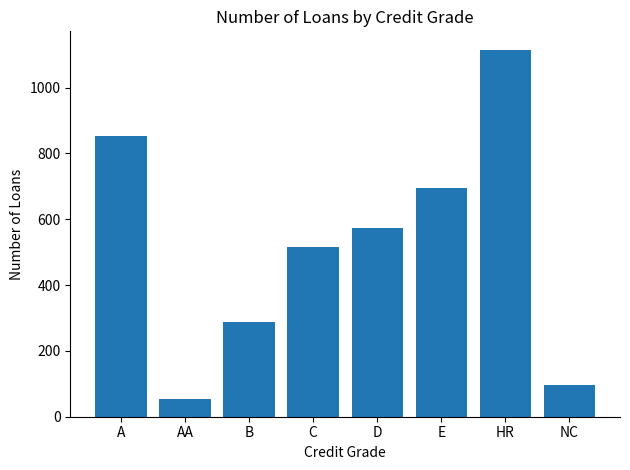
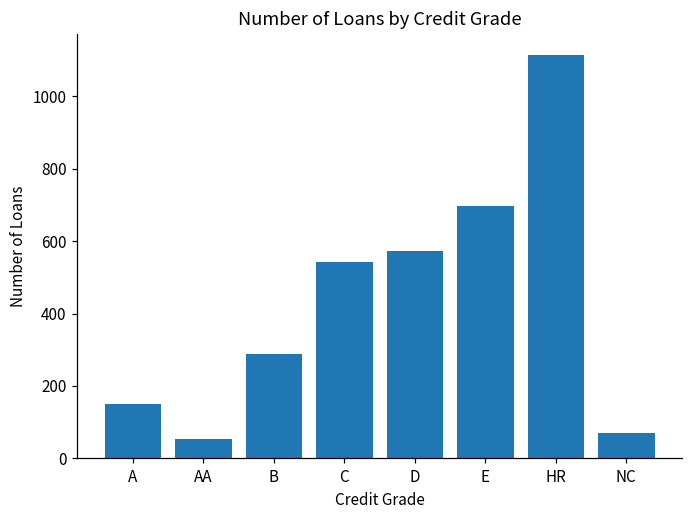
  {
-   "A": 850,
+   "A": 150,
    "AA": 50,
    "B": 290,
-   "C": 520,
+   "C": 540,
    "D": 570,
    "E": 700,
    "HR": 1120,
-   "NC": 100
+   "NC": 70
  }
